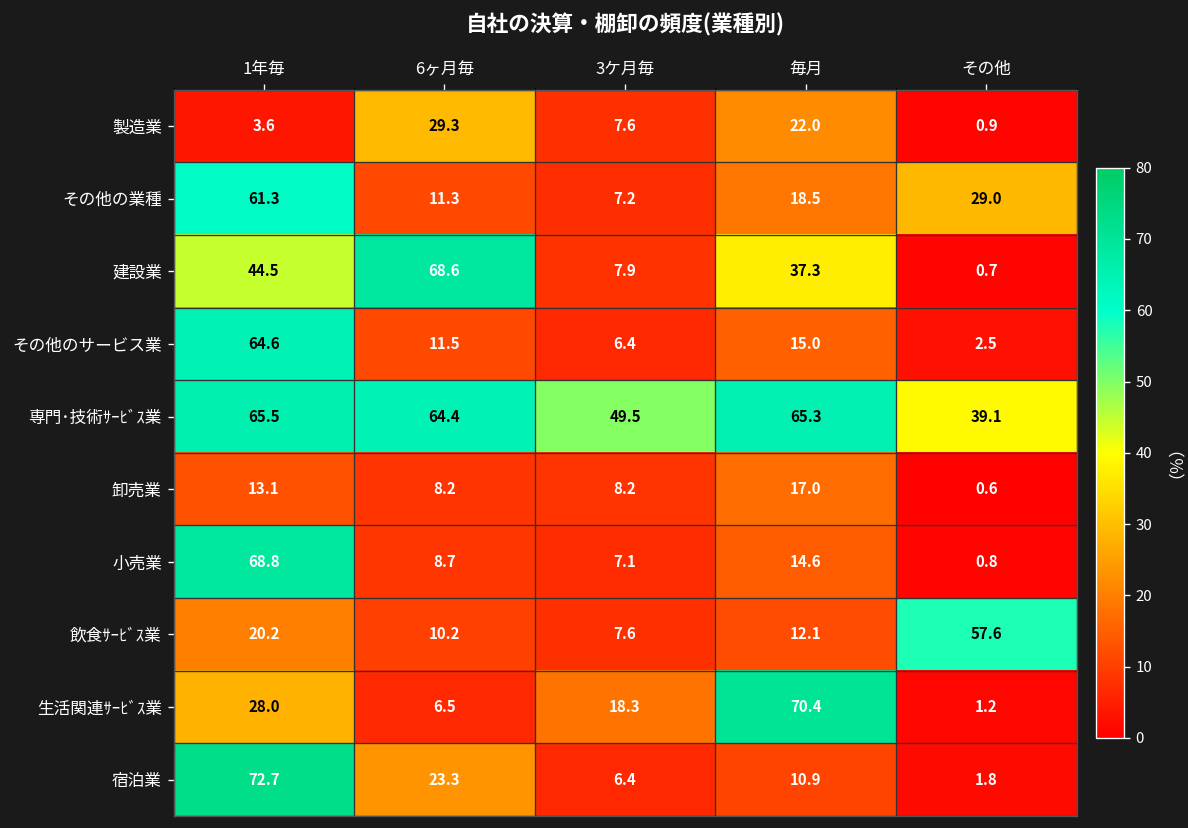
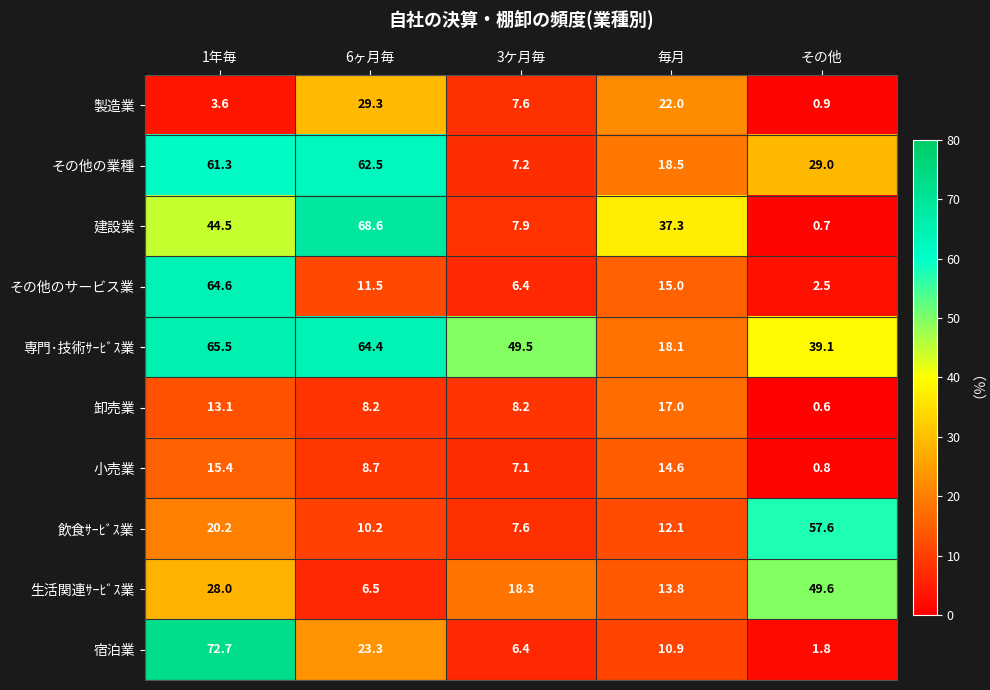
  {
    "製造業": {
      "1年毎": 3.6,
      "6ヶ月毎": 29.3,
      "3ケ月毎": 7.6,
      "毎月": 22.0,
      "その他": 0.9
    },
    "その他の業種": {
      "1年毎": 61.3,
-     "6ヶ月毎": 11.3,
+     "6ヶ月毎": 62.5,
      "3ケ月毎": 7.2,
      "毎月": 18.5,
      "その他": 29.0
    },
    "建設業": {
      "1年毎": 44.5,
      "6ヶ月毎": 68.6,
      "3ケ月毎": 7.9,
      "毎月": 37.3,
      "その他": 0.7
    },
    "その他のサービス業": {
      "1年毎": 64.6,
      "6ヶ月毎": 11.5,
      "3ケ月毎": 6.4,
      "毎月": 15.0,
      "その他": 2.5
    },
    "専門･技術ｻｰﾋﾞｽ業": {
      "1年毎": 65.5,
      "6ヶ月毎": 64.4,
      "3ケ月毎": 49.5,
-     "毎月": 65.3,
+     "毎月": 18.1,
      "その他": 39.1
    },
    "卸売業": {
      "1年毎": 13.1,
      "6ヶ月毎": 8.2,
      "3ケ月毎": 8.2,
      "毎月": 17.0,
      "その他": 0.6
    },
    "小売業": {
-     "1年毎": 68.8,
+     "1年毎": 15.4,
      "6ヶ月毎": 8.7,
      "3ケ月毎": 7.1,
      "毎月": 14.6,
      "その他": 0.8
    },
    "飲食ｻｰﾋﾞｽ業": {
      "1年毎": 20.2,
      "6ヶ月毎": 10.2,
      "3ケ月毎": 7.6,
      "毎月": 12.1,
      "その他": 57.6
    },
    "生活関連ｻｰﾋﾞｽ業": {
      "1年毎": 28.0,
      "6ヶ月毎": 6.5,
      "3ケ月毎": 18.3,
-     "毎月": 70.4,
-     "その他": 1.2
+     "毎月": 13.8,
+     "その他": 49.6
    },
    "宿泊業": {
      "1年毎": 72.7,
      "6ヶ月毎": 23.3,
      "3ケ月毎": 6.4,
      "毎月": 10.9,
      "その他": 1.8
    }
  }
